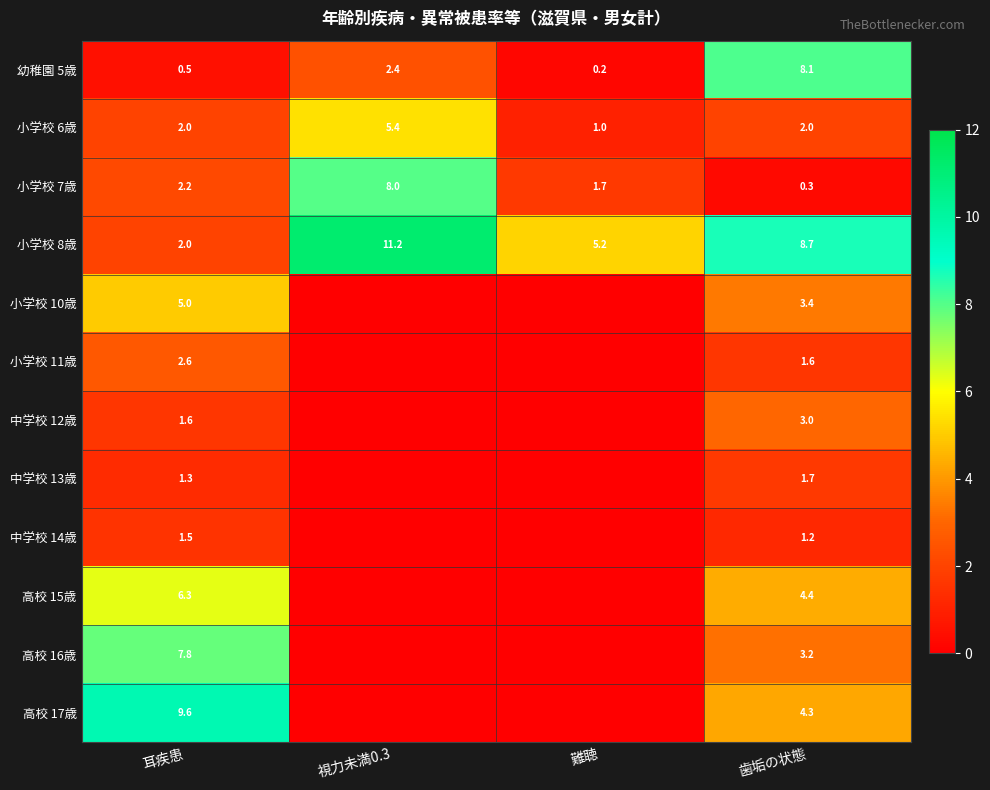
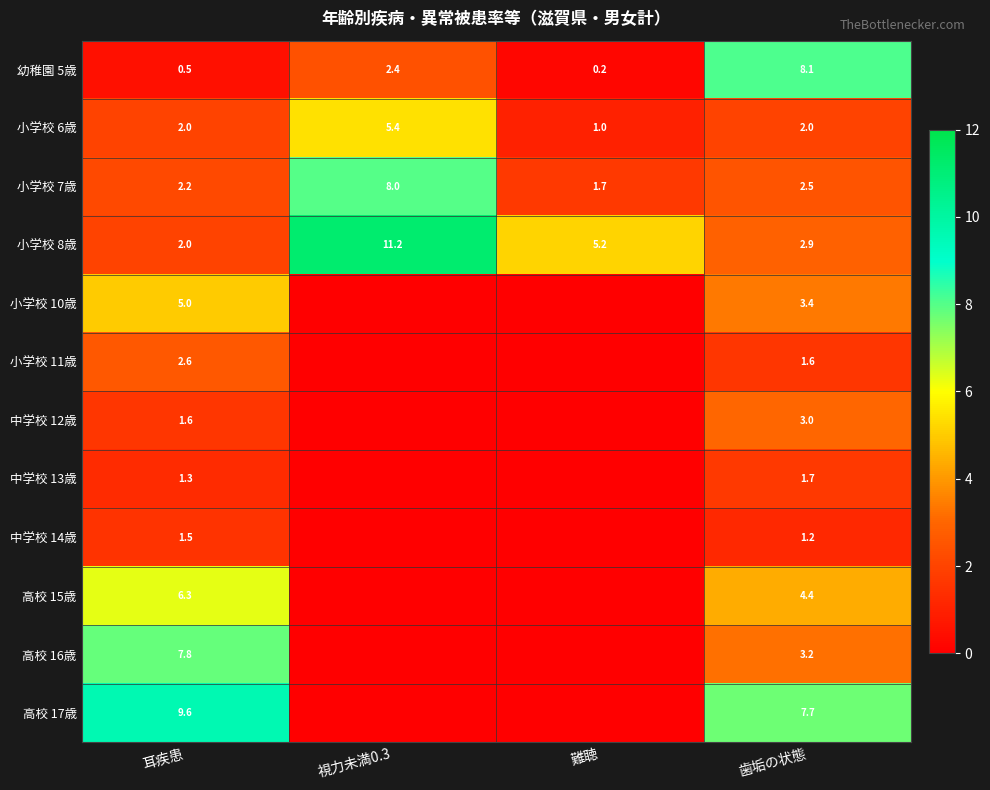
  {
    "幼稚園 5歳": {
      "耳疾患": 0.5,
      "視力未満0.3": 2.4,
      "難聴": 0.2,
      "歯垢の状態": 8.1
    },
    "小学校 6歳": {
      "耳疾患": 2.0,
      "視力未満0.3": 5.4,
      "難聴": 1.0,
      "歯垢の状態": 2.0
    },
    "小学校 7歳": {
      "耳疾患": 2.2,
      "視力未満0.3": 8.0,
      "難聴": 1.7,
-     "歯垢の状態": 0.3
+     "歯垢の状態": 2.5
    },
    "小学校 8歳": {
      "耳疾患": 2.0,
      "視力未満0.3": 11.2,
      "難聴": 5.2,
-     "歯垢の状態": 8.7
+     "歯垢の状態": 2.9
    },
    "小学校 10歳": {
      "耳疾患": 5.0,
      "歯垢の状態": 3.4
    },
    "小学校 11歳": {
      "耳疾患": 2.6,
      "歯垢の状態": 1.6
    },
    "中学校 12歳": {
      "耳疾患": 1.6,
      "歯垢の状態": 3.0
    },
    "中学校 13歳": {
      "耳疾患": 1.3,
      "歯垢の状態": 1.7
    },
    "中学校 14歳": {
      "耳疾患": 1.5,
      "歯垢の状態": 1.2
    },
    "高校 15歳": {
      "耳疾患": 6.3,
      "歯垢の状態": 4.4
    },
    "高校 16歳": {
      "耳疾患": 7.8,
      "歯垢の状態": 3.2
    },
    "高校 17歳": {
      "耳疾患": 9.6,
-     "歯垢の状態": 4.3
+     "歯垢の状態": 7.7
    }
  }
